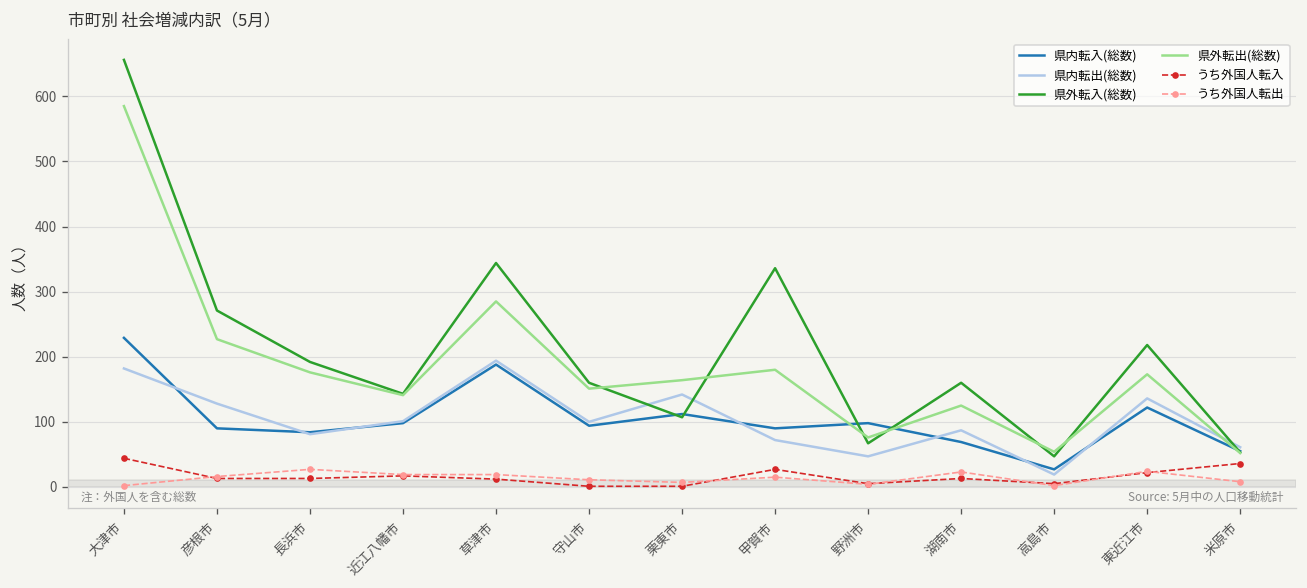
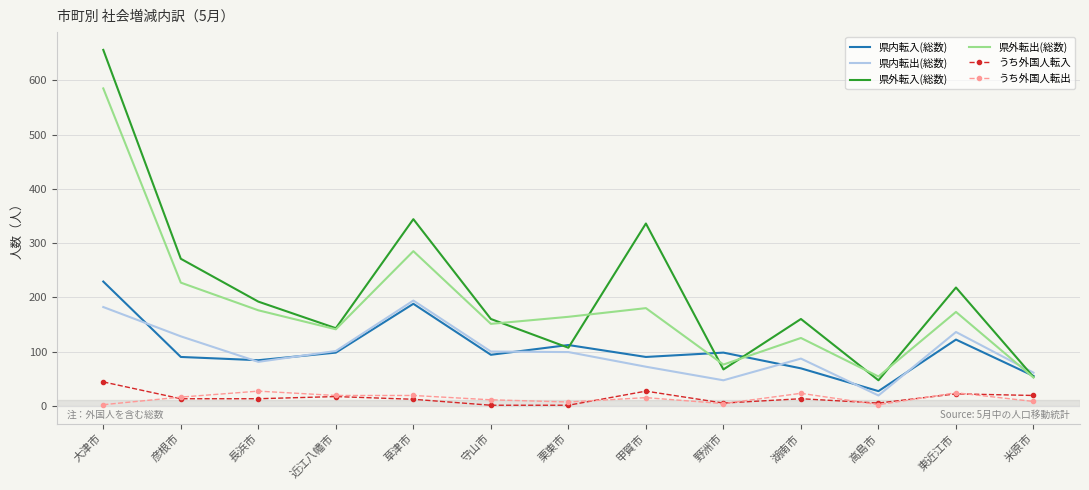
  {
    "県内転入(総数)": {
      "大津市": 230,
      "彦根市": 90,
      "草津市": 190,
      "守山市": 90,
      "栗東市": 110,
      "甲賀市": 90,
      "野洲市": 100,
      "湖南市": 70,
      "高島市": 30,
      "東近江市": 120
    },
    "県内転出(総数)": {
      "大津市": 180,
      "彦根市": 130,
      "草津市": 190,
      "守山市": 100,
-     "栗東市": 140,
+     "栗東市": 100,
      "甲賀市": 70,
      "野洲市": 50,
      "湖南市": 90,
      "高島市": 20,
      "東近江市": 140,
      "米原市": 60
    },
    "県外転入(総数)": {
      "大津市": 660,
      "彦根市": 270,
      "長浜市": 190,
      "草津市": 340,
      "守山市": 160,
      "栗東市": 110,
      "甲賀市": 340,
      "野洲市": 70,
      "湖南市": 160,
      "高島市": 50,
      "東近江市": 220
    },
    "県外転出(総数)": {
      "大津市": 590,
      "彦根市": 230,
      "長浜市": 180,
      "草津市": 290,
      "守山市": 150,
      "栗東市": 160,
      "甲賀市": 180,
      "野洲市": 80,
      "湖南市": 130,
      "高島市": 50,
      "東近江市": 170
    },
    "うち外国人転入": {
      "大津市": 40,
      "長浜市": 10,
      "草津市": 10,
      "守山市": 0,
      "栗東市": 0,
      "甲賀市": 30,
      "湖南市": 10,
-     "米原市": 40
+     "米原市": 20
    },
    "うち外国人転出": {
      "大津市": 0,
      "長浜市": 30,
      "草津市": 20,
      "守山市": 10,
      "栗東市": 10,
      "甲賀市": 20,
      "湖南市": 20
    }
  }
